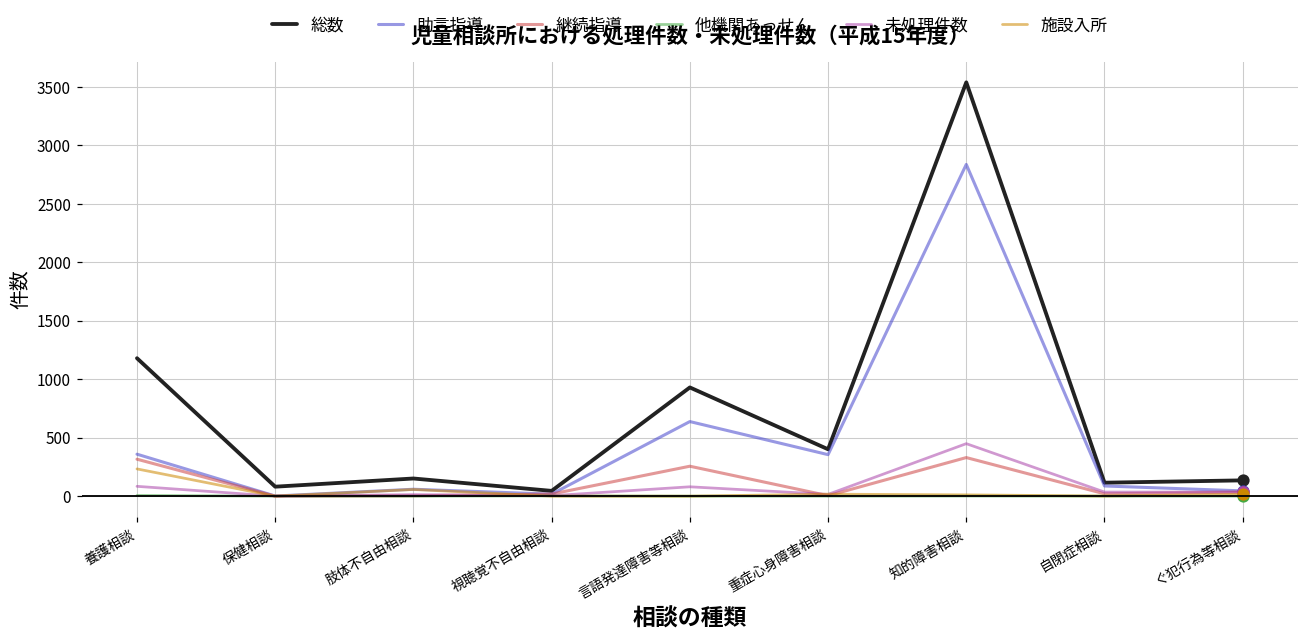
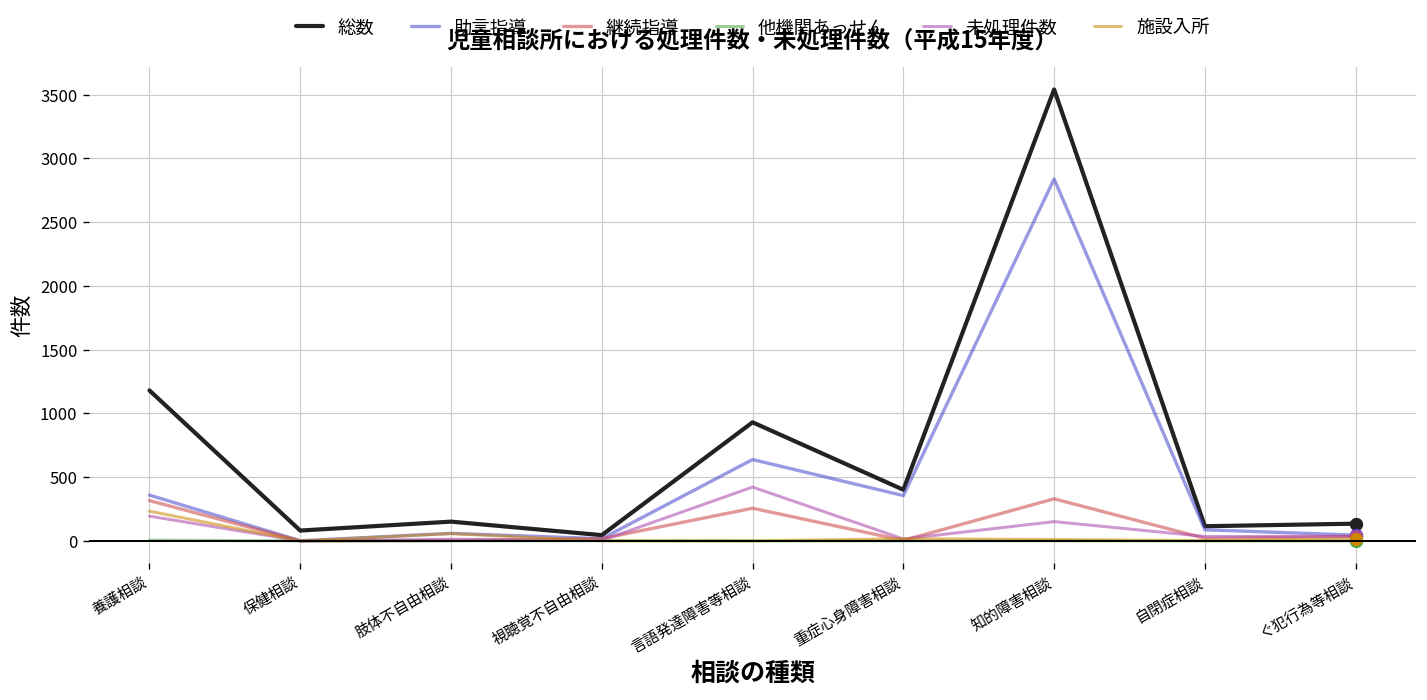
  {
    "未処理件数": {
-     "養護相談": 80,
-     "言語発達障害等相談": 80,
-     "知的障害相談": 450
+     "養護相談": 190,
+     "言語発達障害等相談": 420,
+     "知的障害相談": 150
    }
  }
